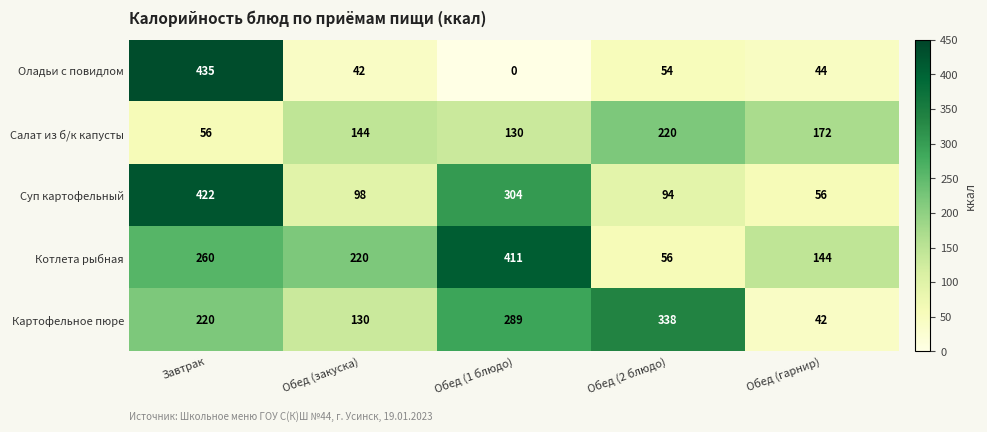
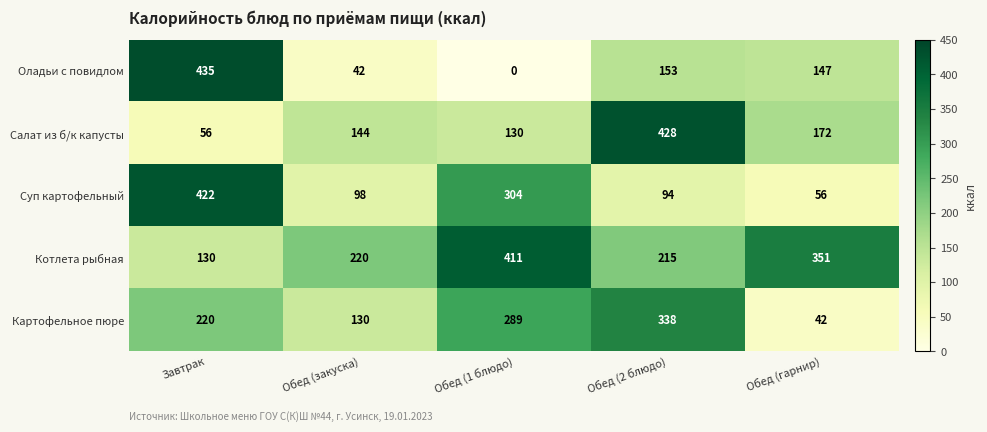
  {
    "Оладьи с повидлом": {
      "Завтрак": 435,
      "Обед (закуска)": 42,
      "Обед (1 блюдо)": 0,
-     "Обед (2 блюдо)": 54,
-     "Обед (гарнир)": 44
+     "Обед (2 блюдо)": 153,
+     "Обед (гарнир)": 147
    },
    "Салат из б/к капусты": {
      "Завтрак": 56,
      "Обед (закуска)": 144,
      "Обед (1 блюдо)": 130,
-     "Обед (2 блюдо)": 220,
+     "Обед (2 блюдо)": 428,
      "Обед (гарнир)": 172
    },
    "Суп картофельный": {
      "Завтрак": 422,
      "Обед (закуска)": 98,
      "Обед (1 блюдо)": 304,
      "Обед (2 блюдо)": 94,
      "Обед (гарнир)": 56
    },
    "Котлета рыбная": {
-     "Завтрак": 260,
+     "Завтрак": 130,
      "Обед (закуска)": 220,
      "Обед (1 блюдо)": 411,
-     "Обед (2 блюдо)": 56,
-     "Обед (гарнир)": 144
+     "Обед (2 блюдо)": 215,
+     "Обед (гарнир)": 351
    },
    "Картофельное пюре": {
      "Завтрак": 220,
      "Обед (закуска)": 130,
      "Обед (1 блюдо)": 289,
      "Обед (2 блюдо)": 338,
      "Обед (гарнир)": 42
    }
  }
